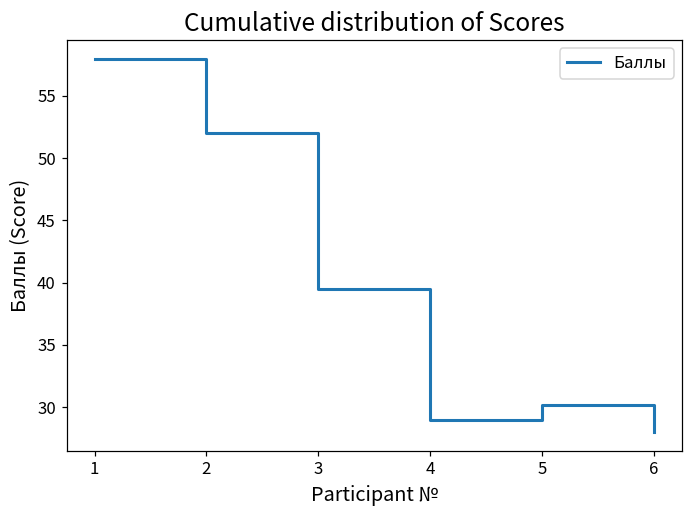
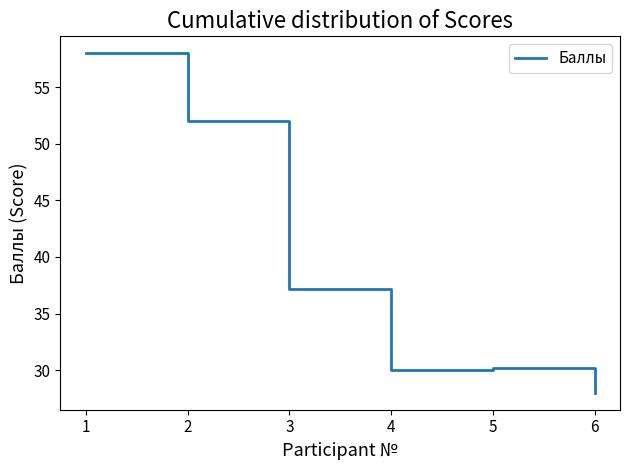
  {
    "1": 58.0,
    "2": 52.0,
-   "3": 39.5,
-   "4": 29,
+   "3": 37.2,
+   "4": 30,
    "5": 30.2,
    "6": 28.0
  }
